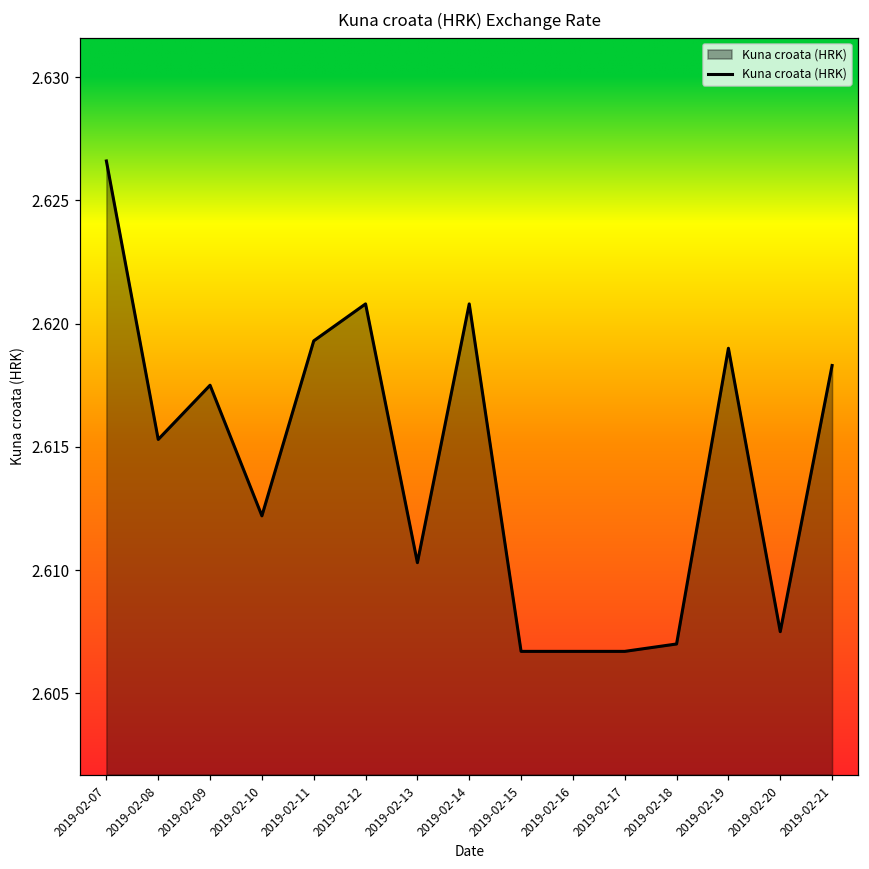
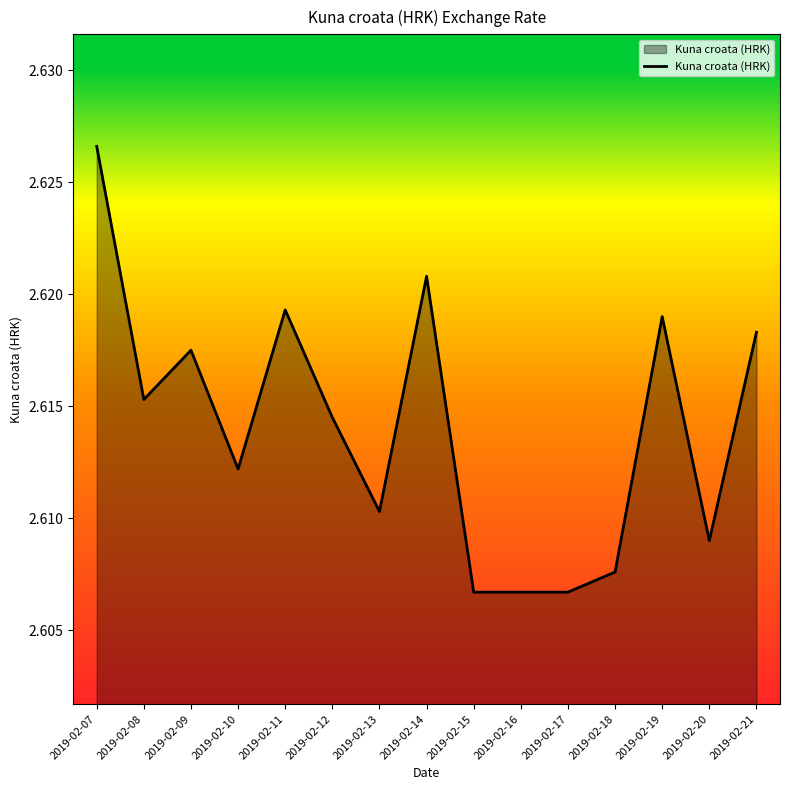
  {
    "2019-02-07": 2.6266,
    "2019-02-08": 2.6153,
    "2019-02-09": 2.6175,
    "2019-02-10": 2.6122,
    "2019-02-11": 2.6193,
-   "2019-02-12": 2.6208,
+   "2019-02-12": 2.6145,
    "2019-02-13": 2.6103,
    "2019-02-14": 2.6208,
    "2019-02-15": 2.6067,
    "2019-02-16": 2.6067,
    "2019-02-17": 2.6067,
-   "2019-02-18": 2.6070,
+   "2019-02-18": 2.6076,
    "2019-02-19": 2.6190,
-   "2019-02-20": 2.6075,
+   "2019-02-20": 2.6090,
    "2019-02-21": 2.6183
  }
